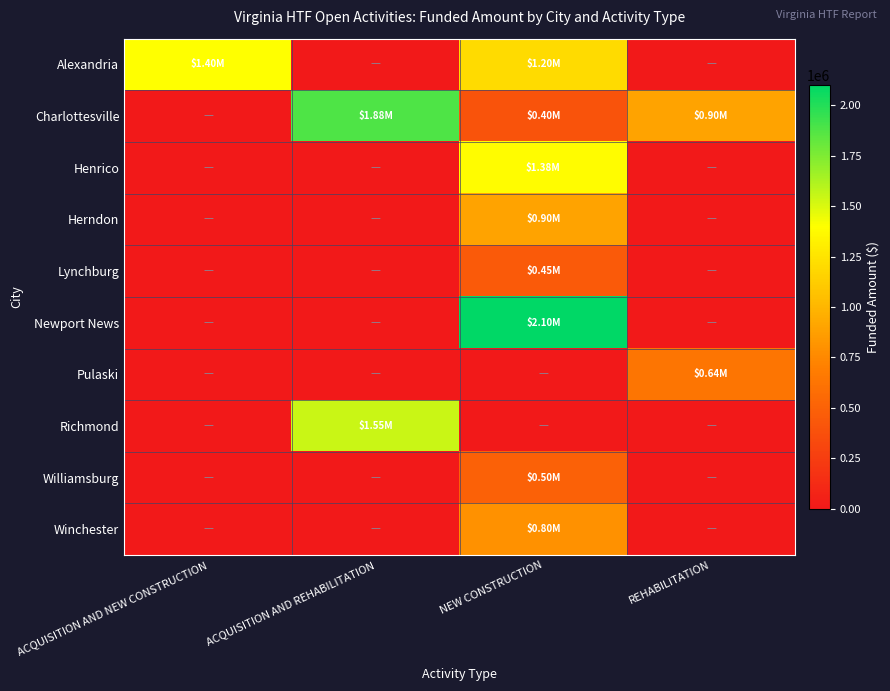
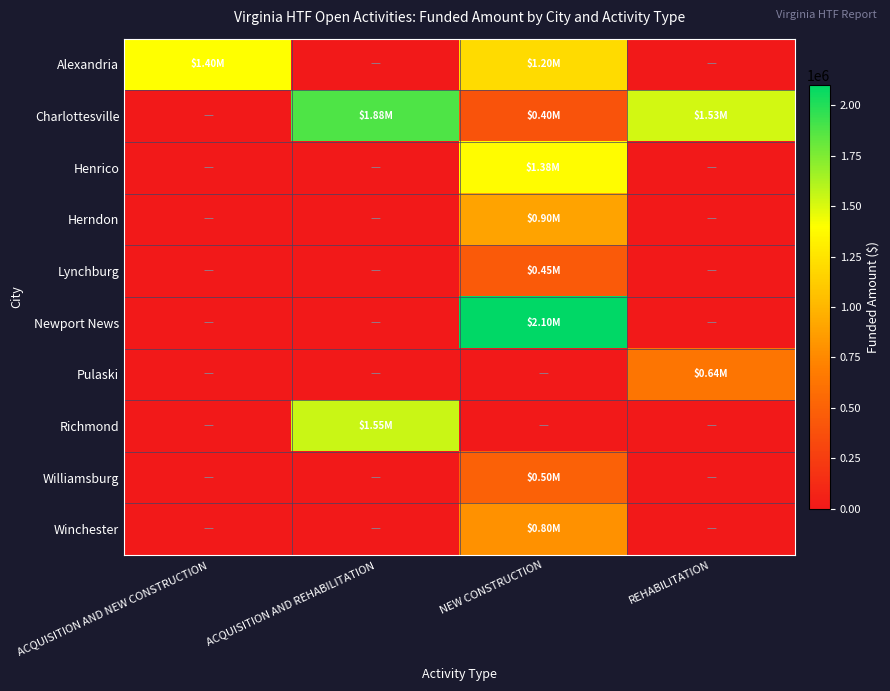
  {
    "Alexandria": {
      "ACQUISITION AND NEW CONSTRUCTION": "$1.40M",
      "NEW CONSTRUCTION": "$1.20M"
    },
    "Charlottesville": {
      "ACQUISITION AND REHABILITATION": "$1.88M",
      "NEW CONSTRUCTION": "$0.40M",
-     "REHABILITATION": "$0.90M"
+     "REHABILITATION": "$1.53M"
    },
    "Henrico": {
      "NEW CONSTRUCTION": "$1.38M"
    },
    "Herndon": {
      "NEW CONSTRUCTION": "$0.90M"
    },
    "Lynchburg": {
      "NEW CONSTRUCTION": "$0.45M"
    },
    "Newport News": {
      "NEW CONSTRUCTION": "$2.10M"
    },
    "Pulaski": {
      "REHABILITATION": "$0.64M"
    },
    "Richmond": {
      "ACQUISITION AND REHABILITATION": "$1.55M"
    },
    "Williamsburg": {
      "NEW CONSTRUCTION": "$0.50M"
    },
    "Winchester": {
      "NEW CONSTRUCTION": "$0.80M"
    }
  }
